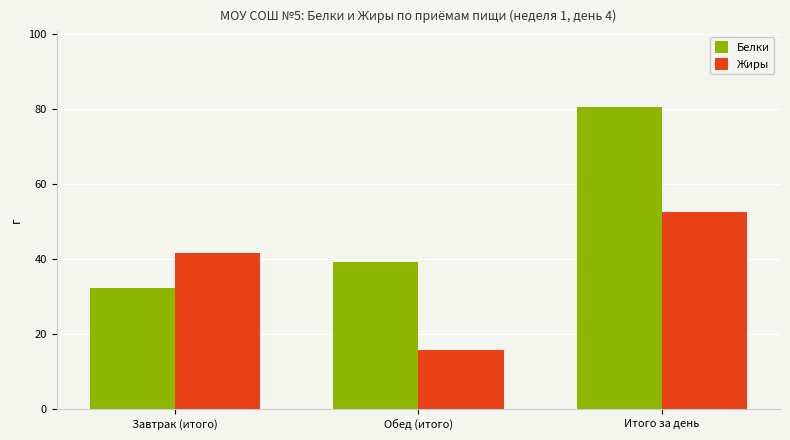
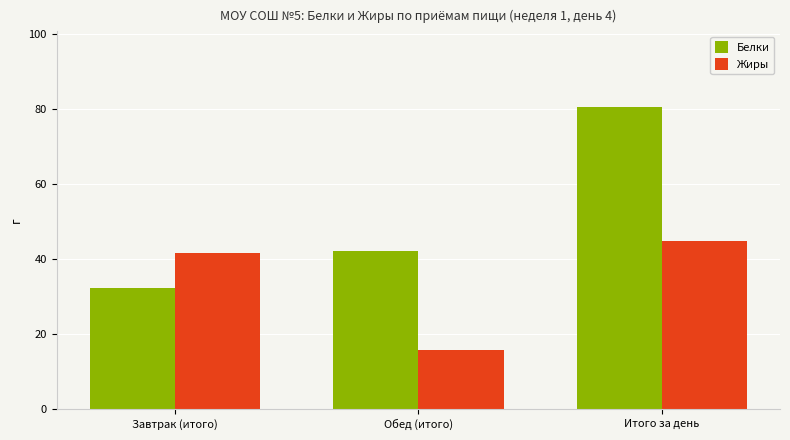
  {
    "Белки": {
      "Завтрак (итого)": 32,
-     "Обед (итого)": 39,
+     "Обед (итого)": 42,
      "Итого за день": 81
    },
    "Жиры": {
      "Завтрак (итого)": 42,
      "Обед (итого)": 16,
-     "Итого за день": 52
+     "Итого за день": 45
    }
  }
